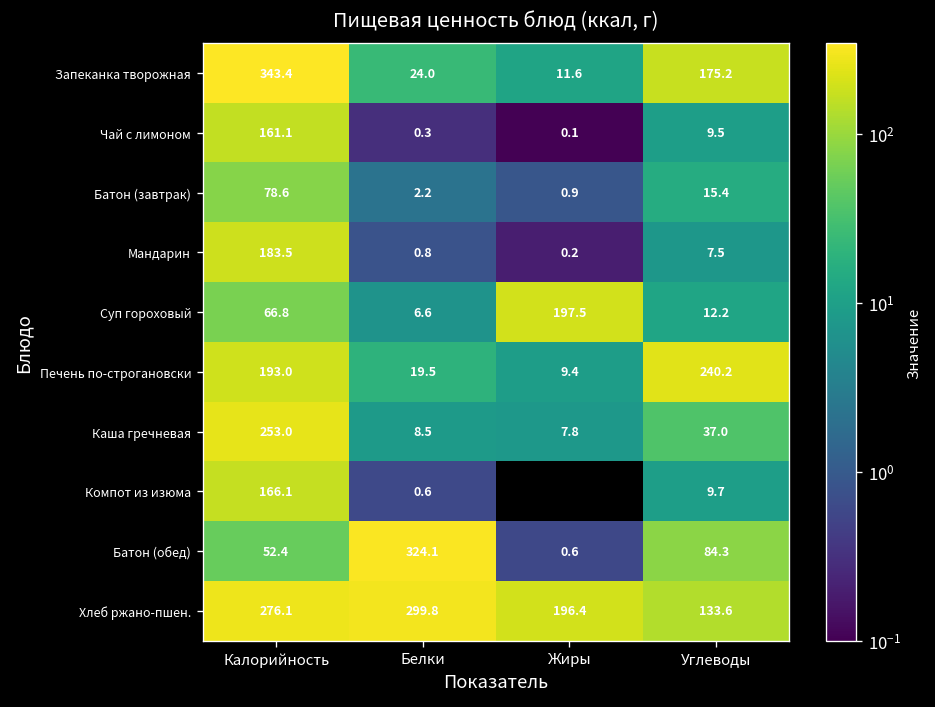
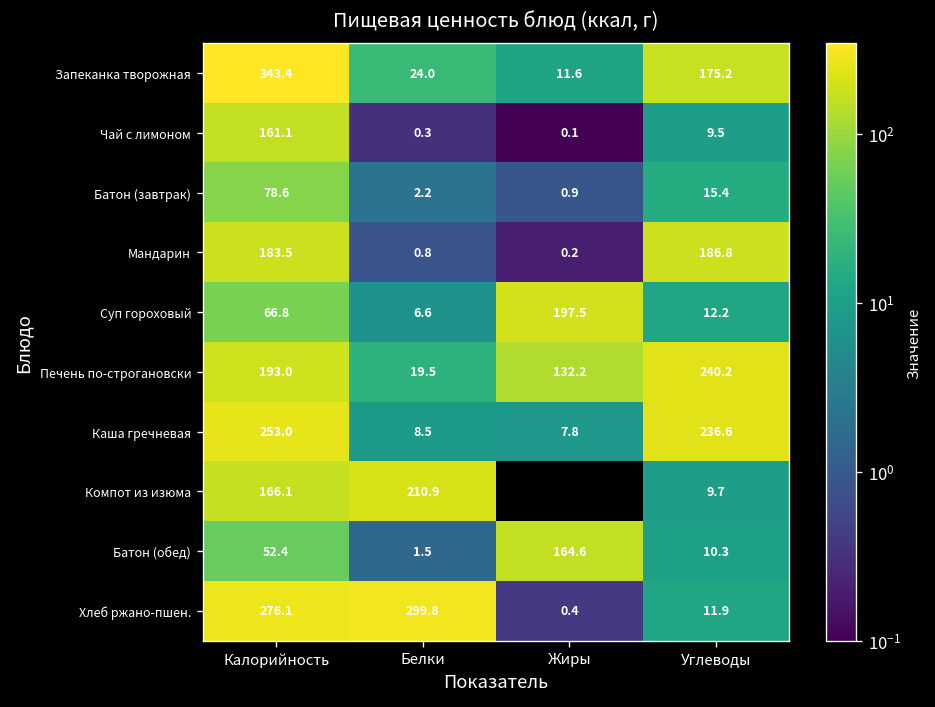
  {
    "Запеканка творожная": {
      "Калорийность": 343.4,
      "Белки": 24.0,
      "Жиры": 11.6,
      "Углеводы": 175.2
    },
    "Чай с лимоном": {
      "Калорийность": 161.1,
      "Белки": 0.3,
      "Жиры": 0.1,
      "Углеводы": 9.5
    },
    "Батон (завтрак)": {
      "Калорийность": 78.6,
      "Белки": 2.2,
      "Жиры": 0.9,
      "Углеводы": 15.4
    },
    "Мандарин": {
      "Калорийность": 183.5,
      "Белки": 0.8,
      "Жиры": 0.2,
-     "Углеводы": 7.5
+     "Углеводы": 186.8
    },
    "Суп гороховый": {
      "Калорийность": 66.8,
      "Белки": 6.6,
      "Жиры": 197.5,
      "Углеводы": 12.2
    },
    "Печень по-строгановски": {
      "Калорийность": 193.0,
      "Белки": 19.5,
-     "Жиры": 9.4,
+     "Жиры": 132.2,
      "Углеводы": 240.2
    },
    "Каша гречневая": {
      "Калорийность": 253.0,
      "Белки": 8.5,
      "Жиры": 7.8,
-     "Углеводы": 37.0
+     "Углеводы": 236.6
    },
    "Компот из изюма": {
      "Калорийность": 166.1,
-     "Белки": 0.6,
+     "Белки": 210.9,
      "Углеводы": 9.7
    },
    "Батон (обед)": {
      "Калорийность": 52.4,
-     "Белки": 324.1,
-     "Жиры": 0.6,
-     "Углеводы": 84.3
+     "Белки": 1.5,
+     "Жиры": 164.6,
+     "Углеводы": 10.3
    },
    "Хлеб ржано-пшен.": {
      "Калорийность": 276.1,
      "Белки": 299.8,
-     "Жиры": 196.4,
-     "Углеводы": 133.6
+     "Жиры": 0.4,
+     "Углеводы": 11.9
    }
  }
